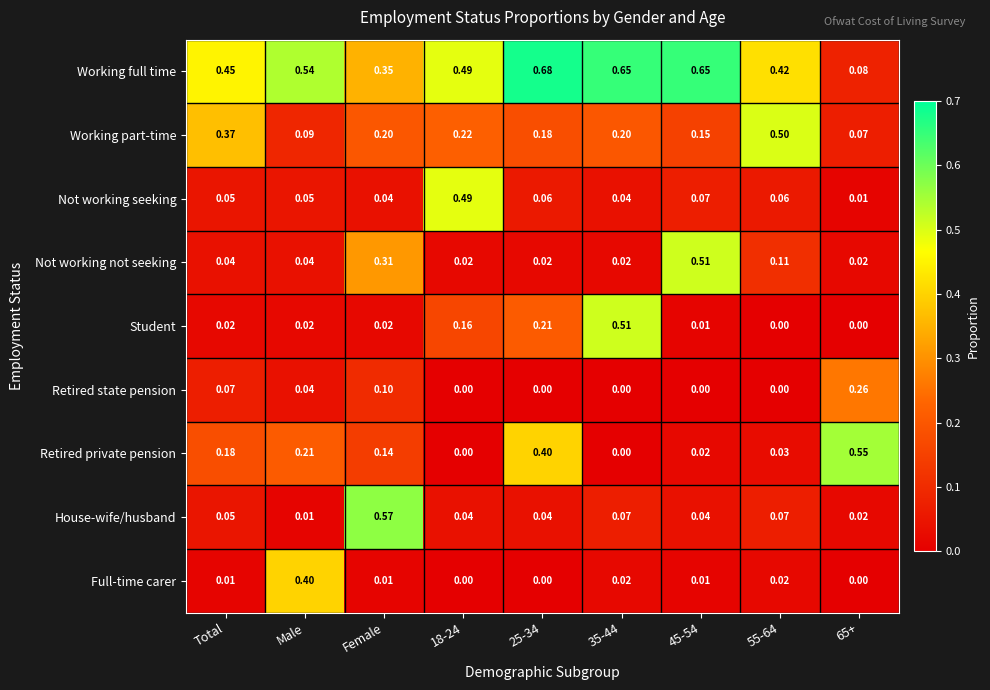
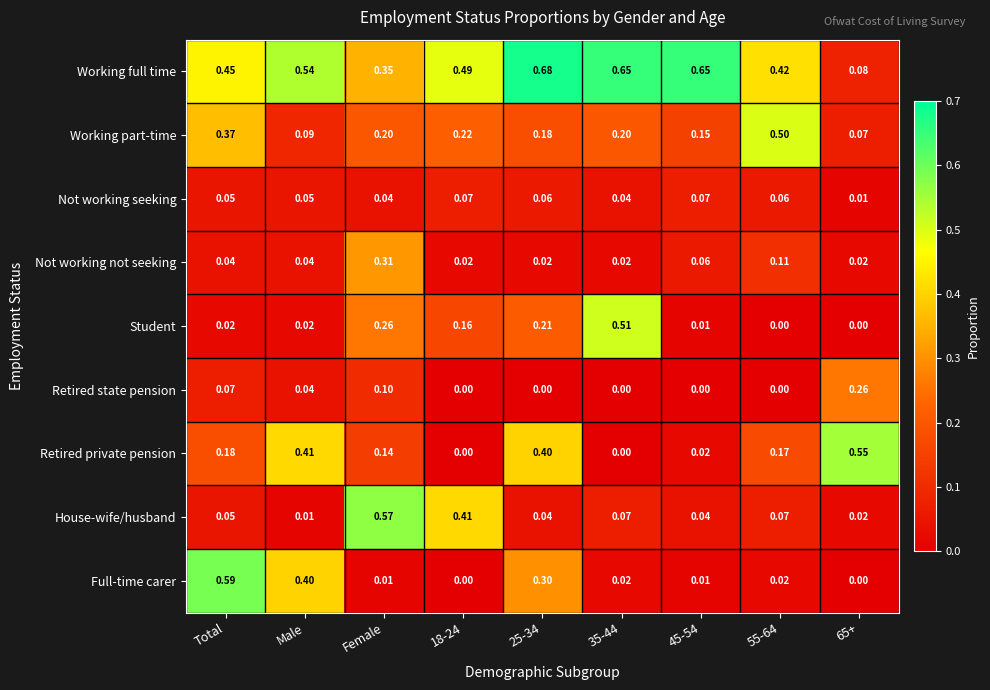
  {
    "Working full time": {
      "Total": 0.45,
      "Male": 0.54,
      "Female": 0.35,
      "18-24": 0.49,
      "25-34": 0.68,
      "35-44": 0.65,
      "45-54": 0.65,
      "55-64": 0.42,
      "65+": 0.08
    },
    "Working part-time": {
      "Total": 0.37,
      "Male": 0.09,
      "Female": 0.20,
      "18-24": 0.22,
      "25-34": 0.18,
      "35-44": 0.20,
      "45-54": 0.15,
      "55-64": 0.50,
      "65+": 0.07
    },
    "Not working seeking": {
      "Total": 0.05,
      "Male": 0.05,
      "Female": 0.04,
-     "18-24": 0.49,
+     "18-24": 0.07,
      "25-34": 0.06,
      "35-44": 0.04,
      "45-54": 0.07,
      "55-64": 0.06,
      "65+": 0.01
    },
    "Not working not seeking": {
      "Total": 0.04,
      "Male": 0.04,
      "Female": 0.31,
      "18-24": 0.02,
      "25-34": 0.02,
      "35-44": 0.02,
-     "45-54": 0.51,
+     "45-54": 0.06,
      "55-64": 0.11,
      "65+": 0.02
    },
    "Student": {
      "Total": 0.02,
      "Male": 0.02,
-     "Female": 0.02,
+     "Female": 0.26,
      "18-24": 0.16,
      "25-34": 0.21,
      "35-44": 0.51,
      "45-54": 0.01,
      "55-64": 0.00,
      "65+": 0.00
    },
    "Retired state pension": {
      "Total": 0.07,
      "Male": 0.04,
      "Female": 0.10,
      "18-24": 0.00,
      "25-34": 0.00,
      "35-44": 0.00,
      "45-54": 0.00,
      "55-64": 0.00,
      "65+": 0.26
    },
    "Retired private pension": {
      "Total": 0.18,
-     "Male": 0.21,
+     "Male": 0.41,
      "Female": 0.14,
      "18-24": 0.00,
      "25-34": 0.40,
      "35-44": 0.00,
      "45-54": 0.02,
-     "55-64": 0.03,
+     "55-64": 0.17,
      "65+": 0.55
    },
    "House-wife/husband": {
      "Total": 0.05,
      "Male": 0.01,
      "Female": 0.57,
-     "18-24": 0.04,
+     "18-24": 0.41,
      "25-34": 0.04,
      "35-44": 0.07,
      "45-54": 0.04,
      "55-64": 0.07,
      "65+": 0.02
    },
    "Full-time carer": {
-     "Total": 0.01,
+     "Total": 0.59,
      "Male": 0.40,
      "Female": 0.01,
      "18-24": 0.00,
-     "25-34": 0.00,
+     "25-34": 0.30,
      "35-44": 0.02,
      "45-54": 0.01,
      "55-64": 0.02,
      "65+": 0.00
    }
  }
